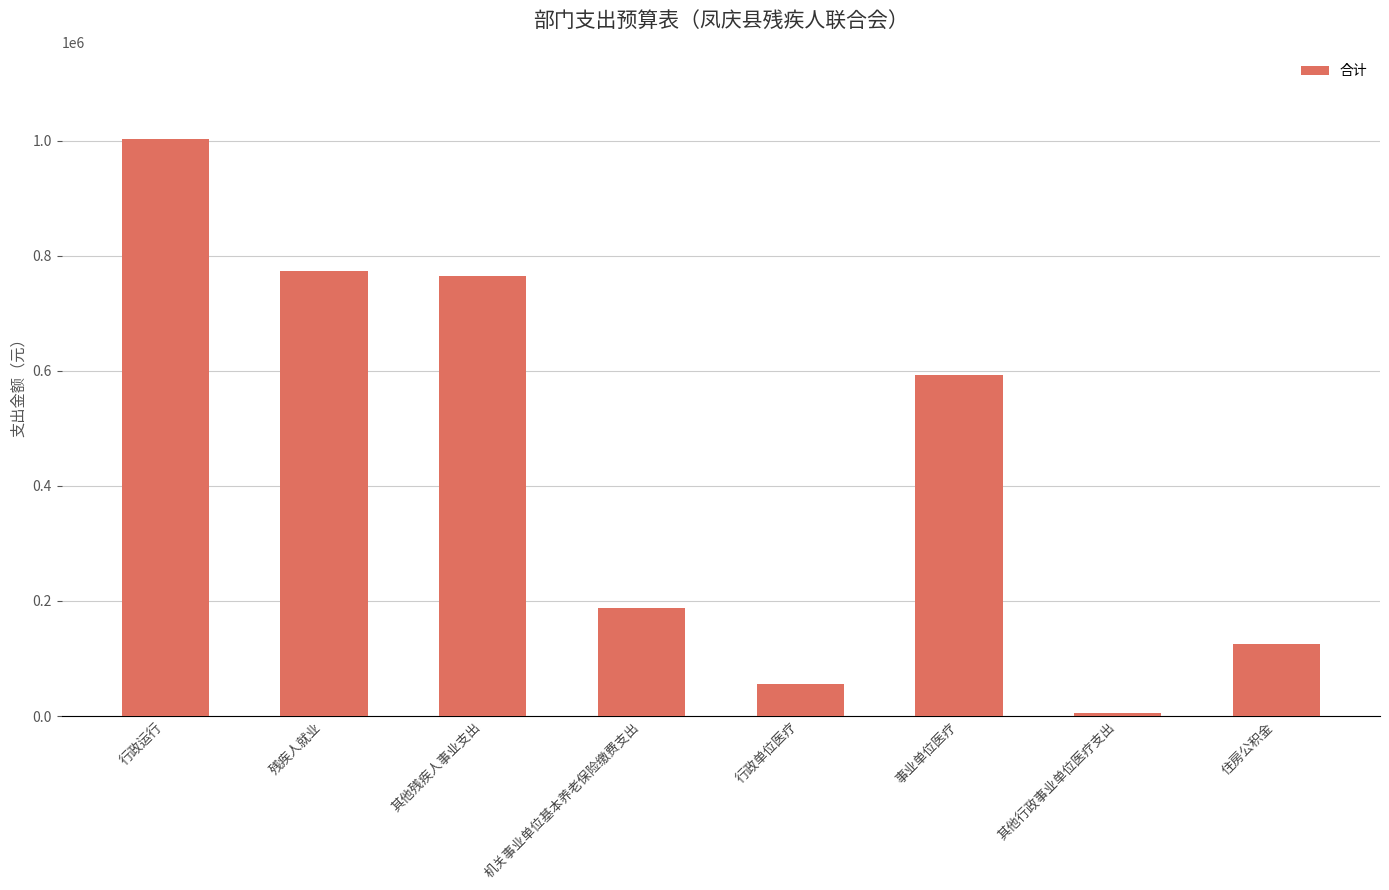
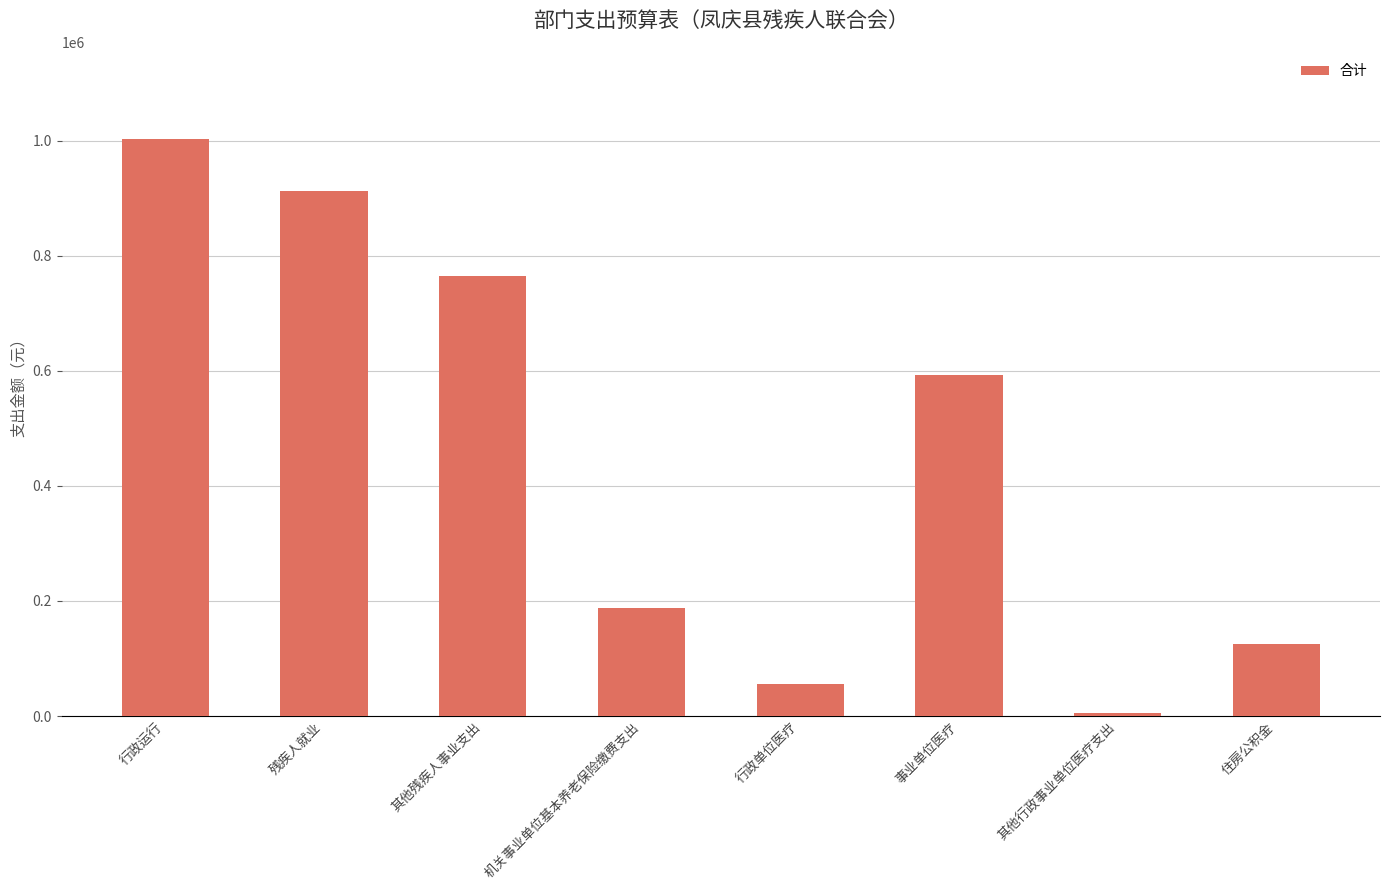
  {
    "行政运行": 1000000,
-   "残疾人就业": 770000,
+   "残疾人就业": 910000,
    "其他残疾人事业支出": 760000,
    "机关事业单位基本养老保险缴费支出": 190000,
    "行政单位医疗": 60000,
    "事业单位医疗": 590000,
    "其他行政事业单位医疗支出": 10000,
    "住房公积金": 130000
  }
